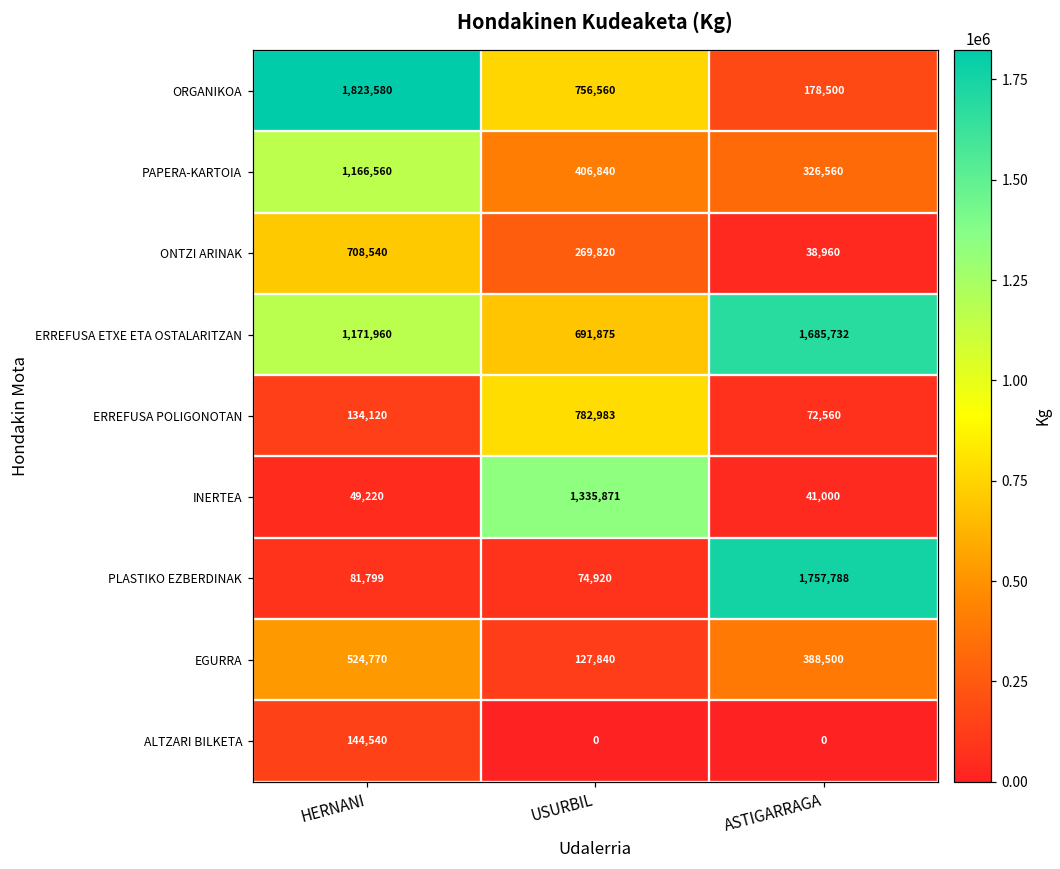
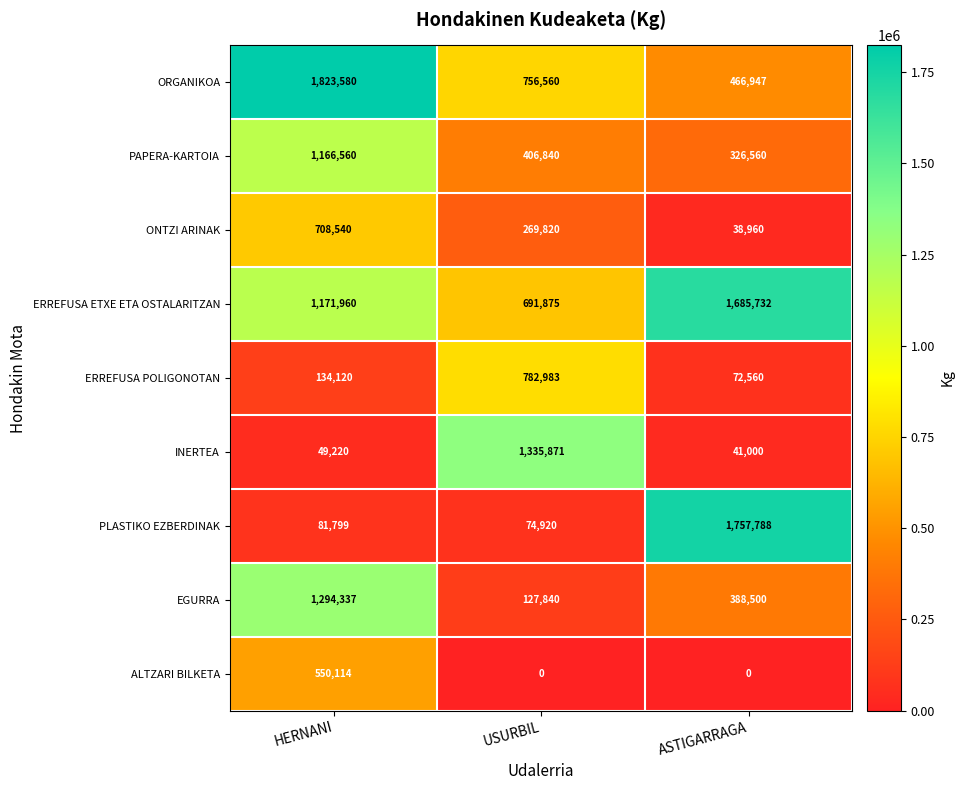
  {
    "ORGANIKOA": {
      "HERNANI": "1,823,580",
      "USURBIL": "756,560",
-     "ASTIGARRAGA": "178,500"
+     "ASTIGARRAGA": "466,947"
    },
    "PAPERA-KARTOIA": {
      "HERNANI": "1,166,560",
      "USURBIL": "406,840",
      "ASTIGARRAGA": "326,560"
    },
    "ONTZI ARINAK": {
      "HERNANI": "708,540",
      "USURBIL": "269,820",
      "ASTIGARRAGA": "38,960"
    },
    "ERREFUSA ETXE ETA OSTALARITZAN": {
      "HERNANI": "1,171,960",
      "USURBIL": "691,875",
      "ASTIGARRAGA": "1,685,732"
    },
    "ERREFUSA POLIGONOTAN": {
      "HERNANI": "134,120",
      "USURBIL": "782,983",
      "ASTIGARRAGA": "72,560"
    },
    "INERTEA": {
      "HERNANI": "49,220",
      "USURBIL": "1,335,871",
      "ASTIGARRAGA": "41,000"
    },
    "PLASTIKO EZBERDINAK": {
      "HERNANI": "81,799",
      "USURBIL": "74,920",
      "ASTIGARRAGA": "1,757,788"
    },
    "EGURRA": {
-     "HERNANI": "524,770",
+     "HERNANI": "1,294,337",
      "USURBIL": "127,840",
      "ASTIGARRAGA": "388,500"
    },
    "ALTZARI BILKETA": {
-     "HERNANI": "144,540",
+     "HERNANI": "550,114",
      "USURBIL": "0",
      "ASTIGARRAGA": "0"
    }
  }
